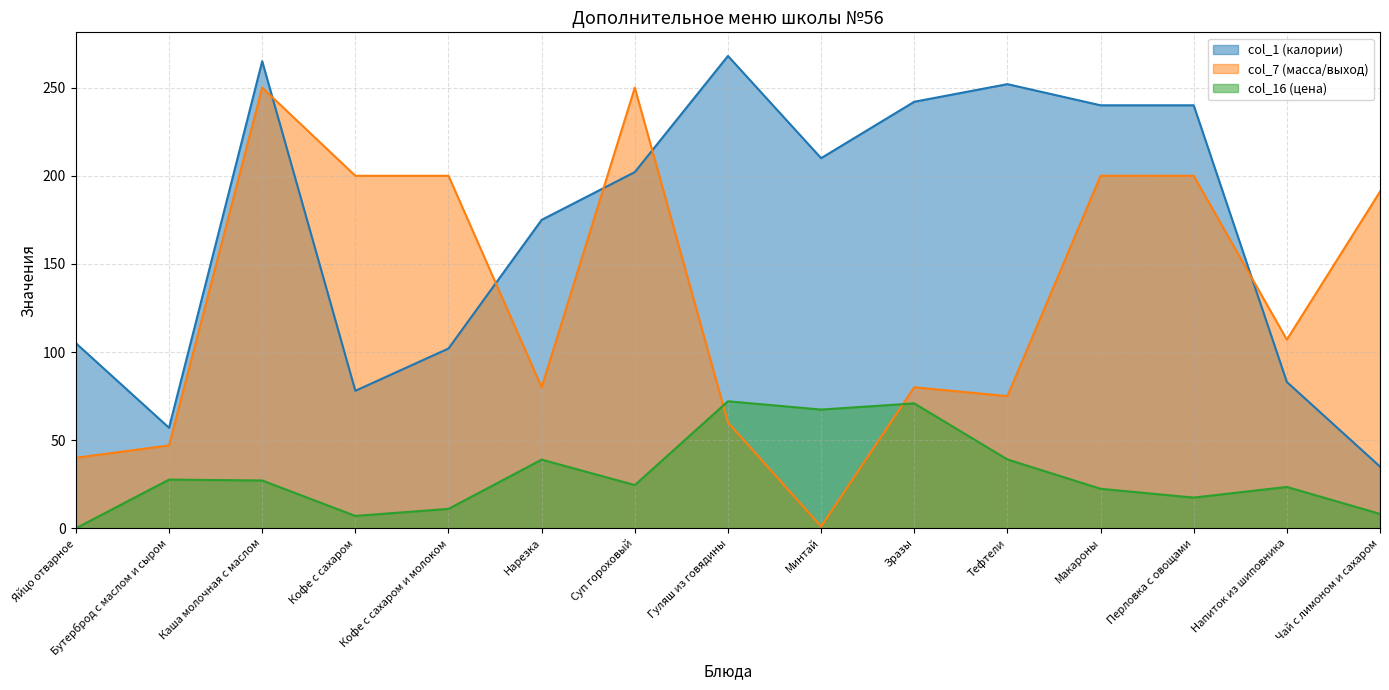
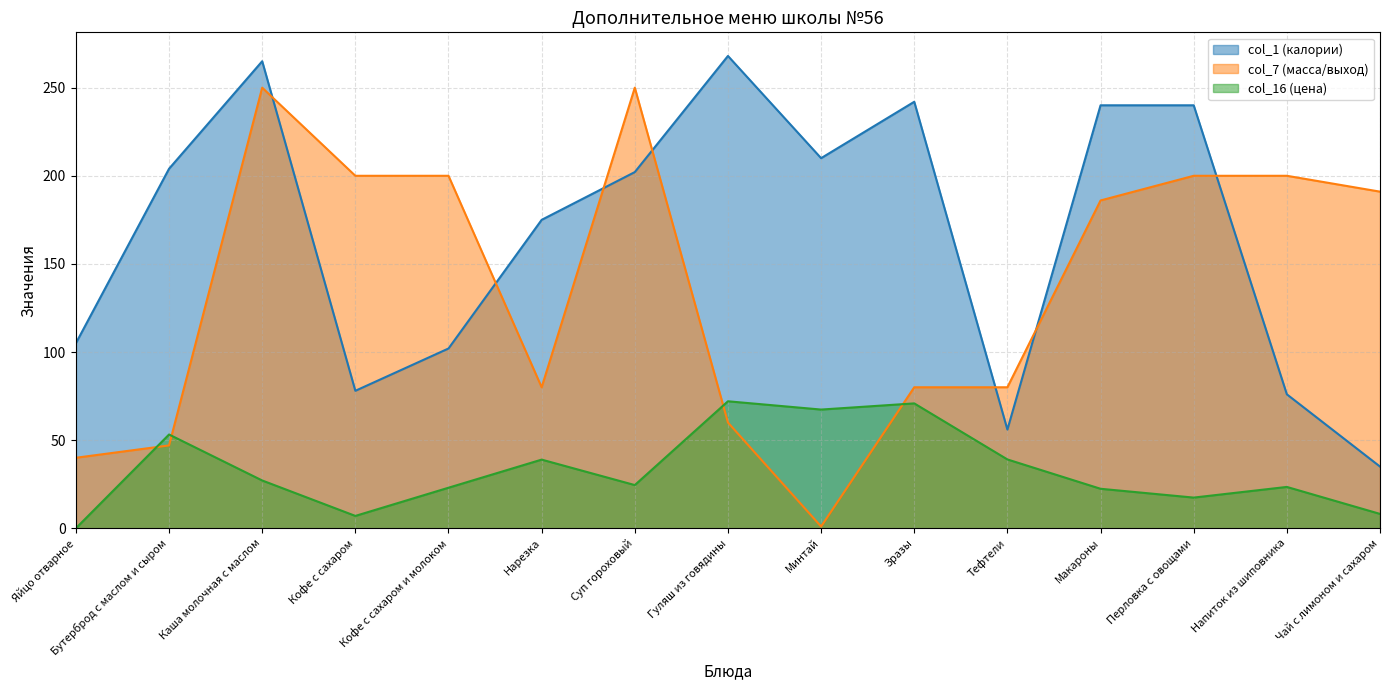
  {
    "col_1 (калории)": {
      "Яйцо отварное": 105,
-     "Бутерброд с маслом и сыром": 57,
+     "Бутерброд с маслом и сыром": 204,
      "Каша молочная с маслом": 265,
      "Кофе с сахаром": 78,
      "Кофе с сахаром и молоком": 102,
      "Нарезка": 175,
      "Суп гороховый": 202,
      "Гуляш из говядины": 268,
      "Минтай": 210,
      "Зразы": 242,
-     "Тефтели": 252,
+     "Тефтели": 56,
      "Макароны": 240,
      "Перловка с овощами": 240,
-     "Напиток из шиповника": 83,
+     "Напиток из шиповника": 76,
      "Чай с лимоном и сахаром": 35
    },
    "col_7 (масса/выход)": {
      "Яйцо отварное": 40,
      "Бутерброд с маслом и сыром": 47,
      "Каша молочная с маслом": 250,
      "Кофе с сахаром": 200,
      "Кофе с сахаром и молоком": 200,
      "Нарезка": 80,
      "Суп гороховый": 250,
      "Гуляш из говядины": 60,
      "Минтай": 1,
      "Зразы": 80,
-     "Тефтели": 75,
-     "Макароны": 200,
+     "Тефтели": 80,
+     "Макароны": 186,
      "Перловка с овощами": 200,
-     "Напиток из шиповника": 107,
+     "Напиток из шиповника": 200,
      "Чай с лимоном и сахаром": 191
    },
    "col_16 (цена)": {
      "Яйцо отварное": 0,
-     "Бутерброд с маслом и сыром": 28,
+     "Бутерброд с маслом и сыром": 53,
      "Каша молочная с маслом": 27,
      "Кофе с сахаром": 7,
-     "Кофе с сахаром и молоком": 11,
+     "Кофе с сахаром и молоком": 23,
      "Нарезка": 39,
      "Суп гороховый": 25,
      "Гуляш из говядины": 72,
      "Минтай": 67,
      "Зразы": 71,
      "Тефтели": 39,
      "Макароны": 22,
      "Перловка с овощами": 17,
      "Напиток из шиповника": 23,
      "Чай с лимоном и сахаром": 8
    }
  }
